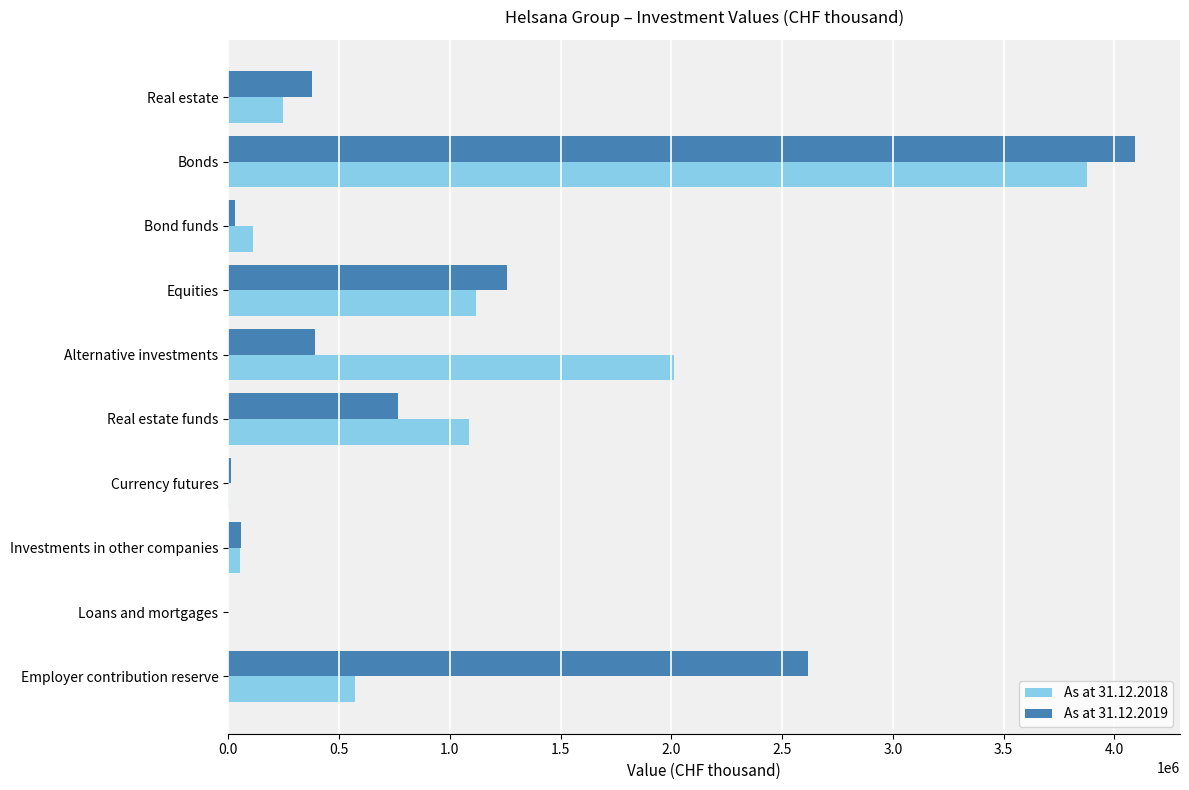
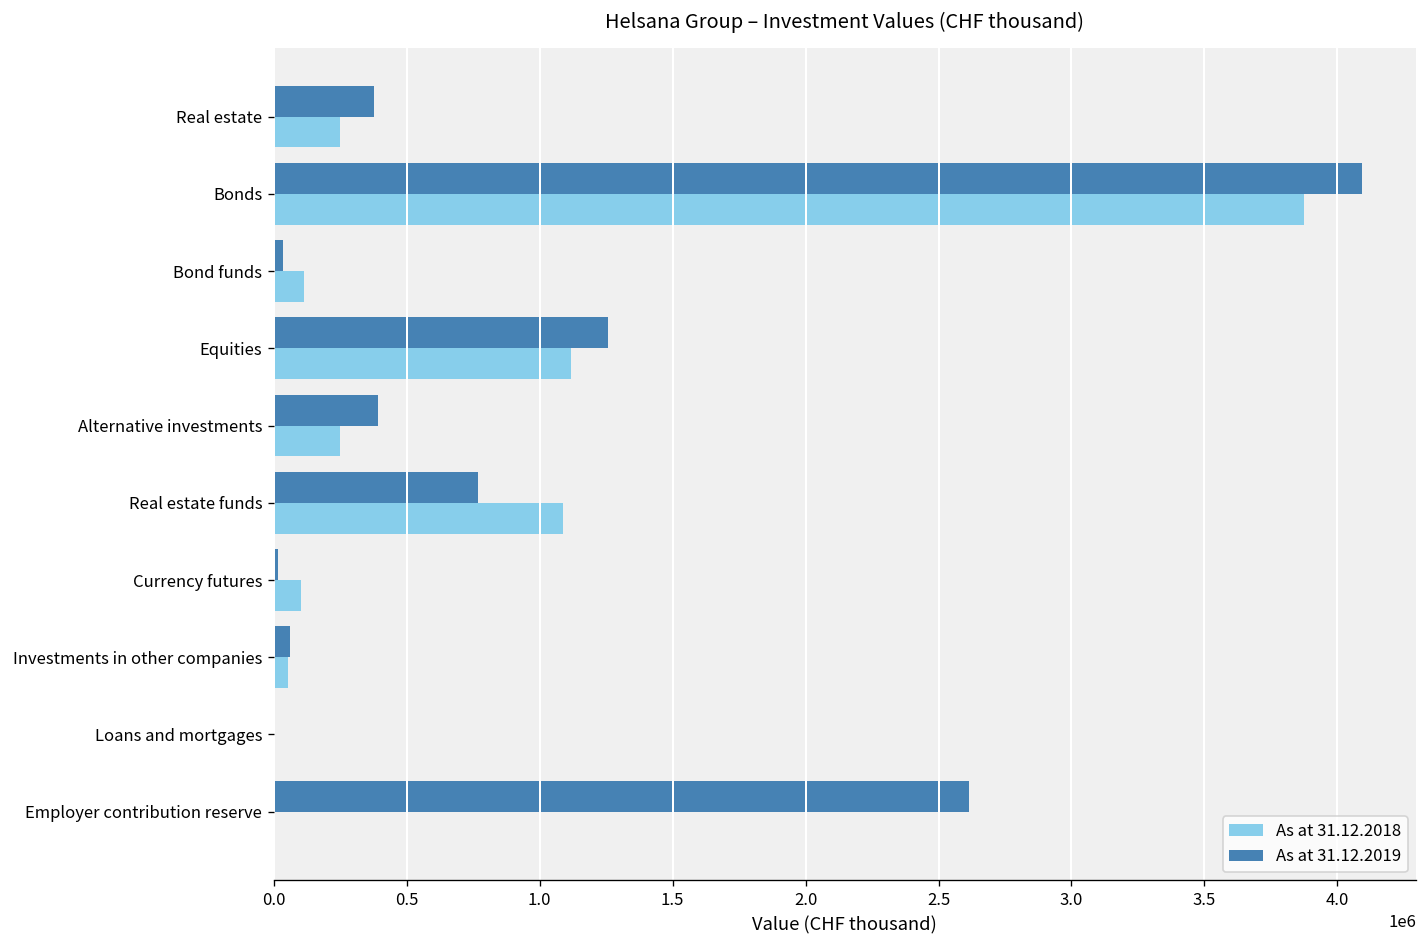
  {
    "As at 31.12.2018": {
      "Real estate": 250000,
      "Bonds": 3880000,
      "Bond funds": 110000,
      "Equities": 1120000,
-     "Alternative investments": 2010000,
+     "Alternative investments": 250000,
      "Real estate funds": 1090000,
-     "Currency futures": 0,
+     "Currency futures": 100000,
      "Investments in other companies": 50000,
-     "Employer contribution reserve": 570000
+     "Employer contribution reserve": 0
    },
    "As at 31.12.2019": {
      "Real estate": 380000,
      "Bonds": 4090000,
      "Bond funds": 30000,
      "Equities": 1260000,
      "Alternative investments": 390000,
      "Real estate funds": 770000,
      "Currency futures": 10000,
      "Investments in other companies": 60000,
      "Employer contribution reserve": 2620000
    }
  }
